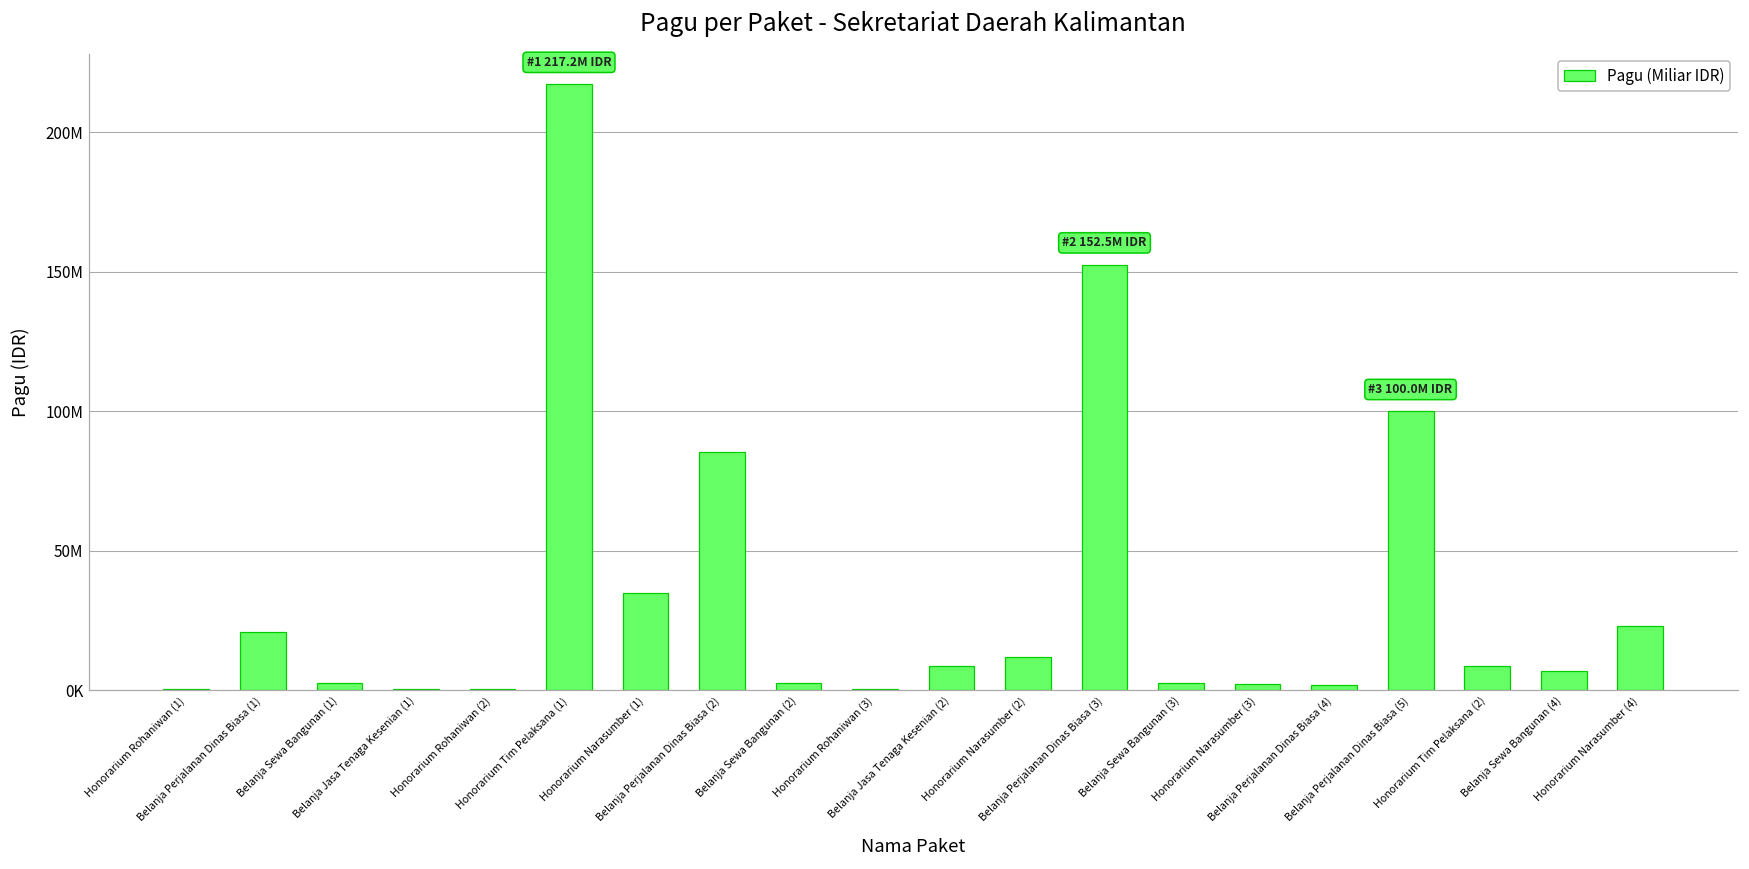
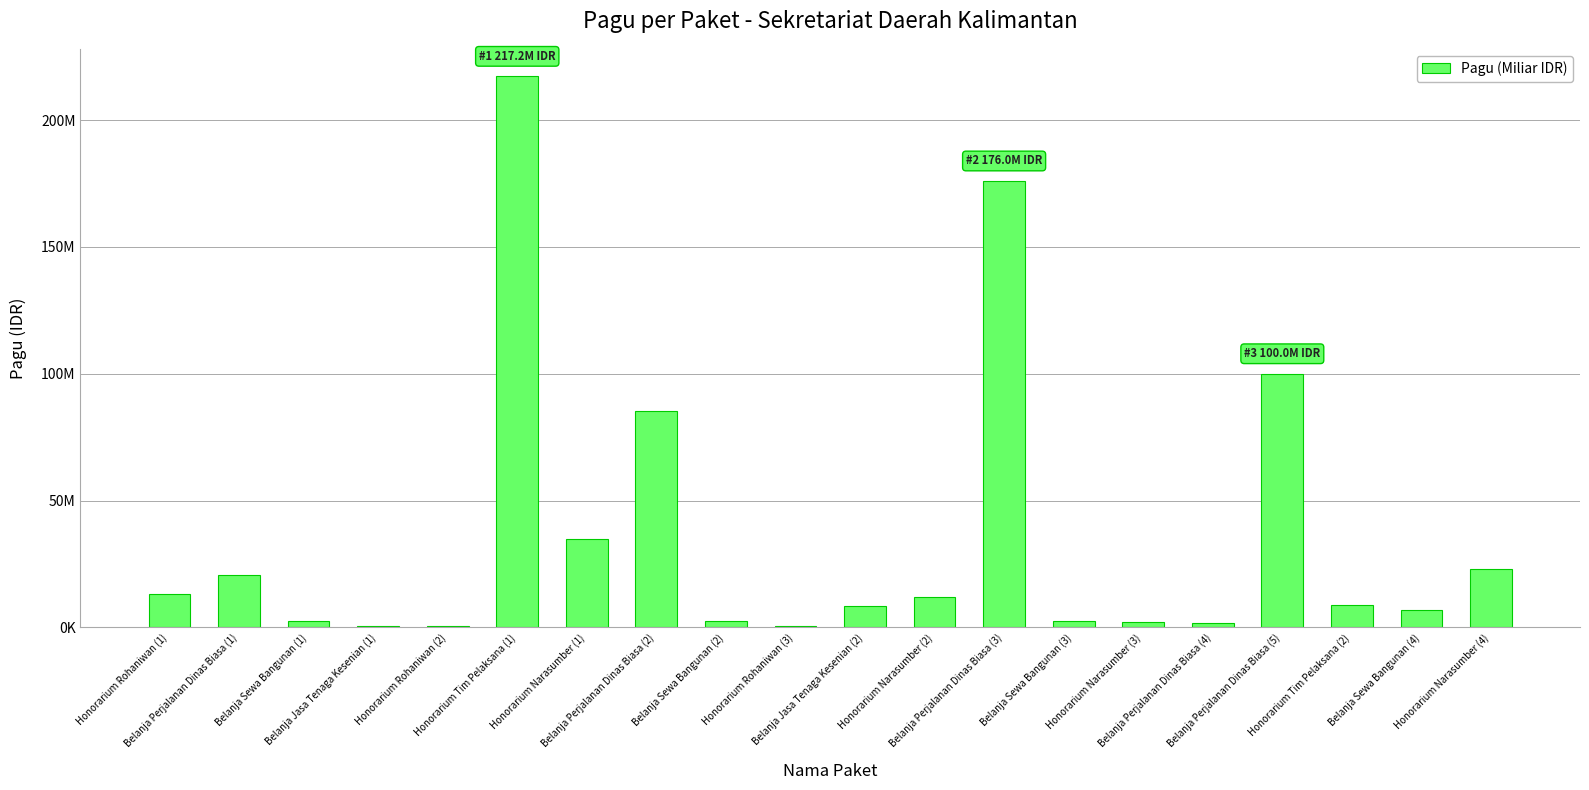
  {
-   "Honorarium Rohaniwan (1)": "0",
-   "Belanja Perjalanan Dinas Biasa (3)": "152.5M"
+   "Honorarium Rohaniwan (1)": "13000000",
+   "Belanja Perjalanan Dinas Biasa (3)": "176.0M"
  }
